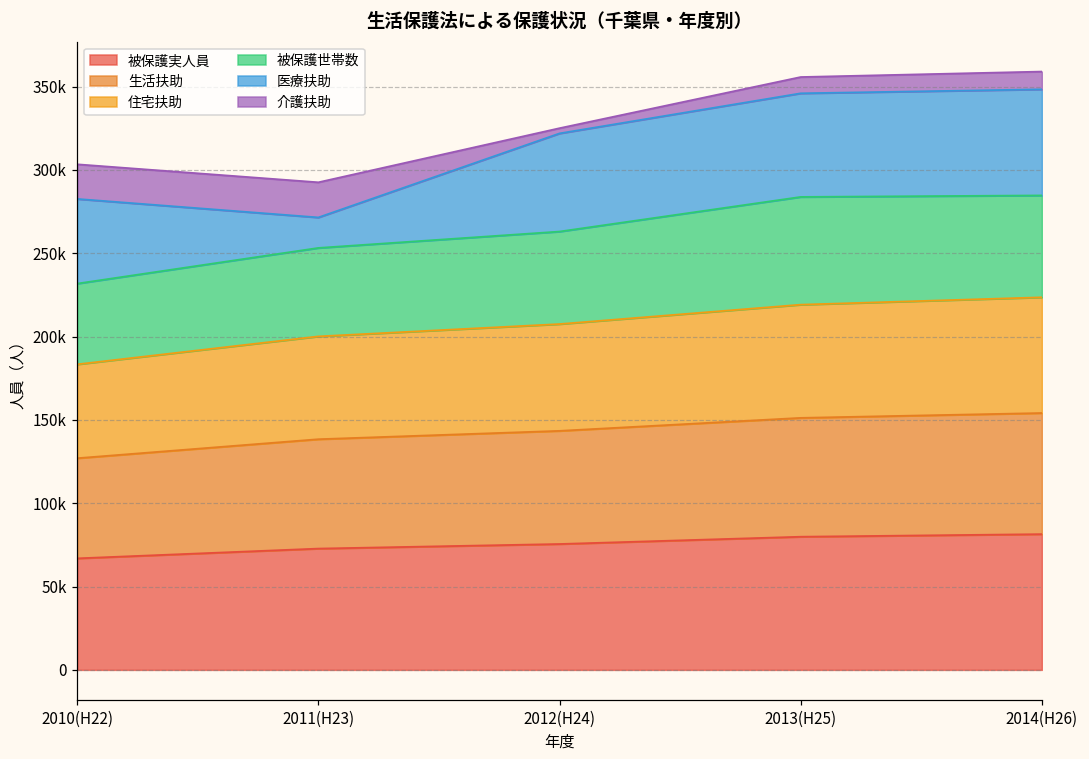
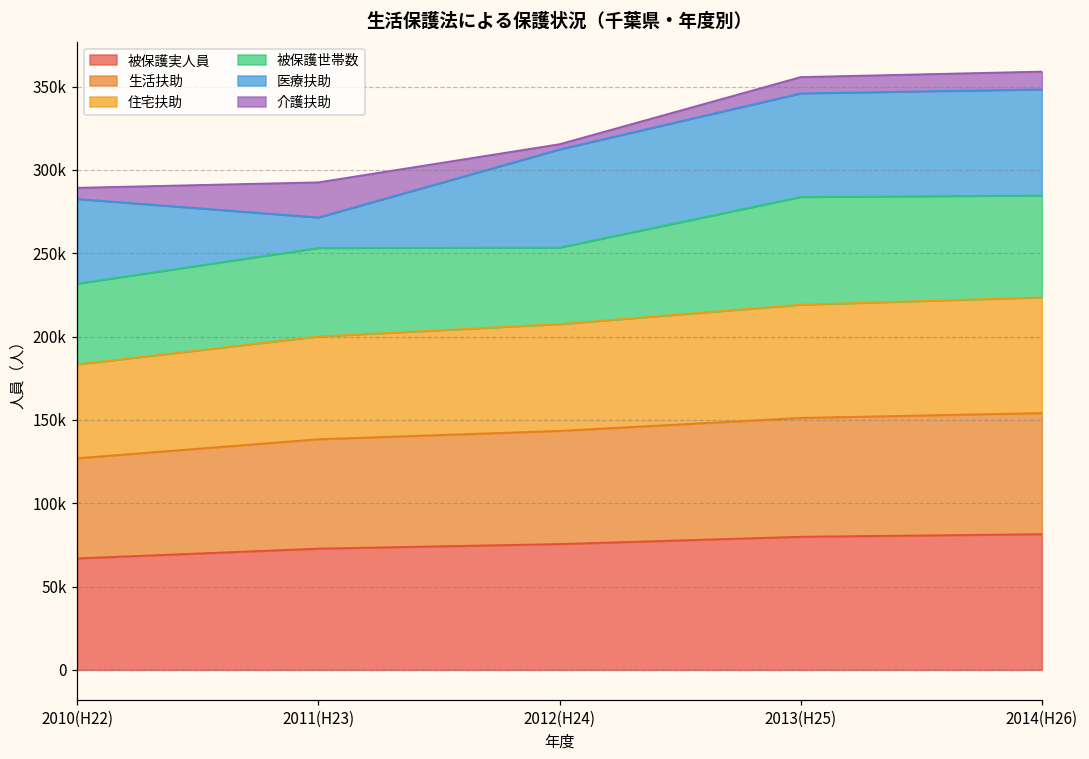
  {
    "被保護世帯数": {
      "2010(H22)": 48000,
      "2011(H23)": 53000,
-     "2012(H24)": 56000,
+     "2012(H24)": 46000,
      "2013(H25)": 65000,
      "2014(H26)": 61000
    },
    "医療扶助": {
      "2010(H22)": 51000,
      "2011(H23)": 18000,
      "2012(H24)": 59000,
      "2013(H25)": 62000,
      "2014(H26)": 64000
    },
    "介護扶助": {
-     "2010(H22)": 21000,
+     "2010(H22)": 7000,
      "2011(H23)": 21000,
      "2012(H24)": 3000,
      "2013(H25)": 10000,
      "2014(H26)": 11000
    }
  }
